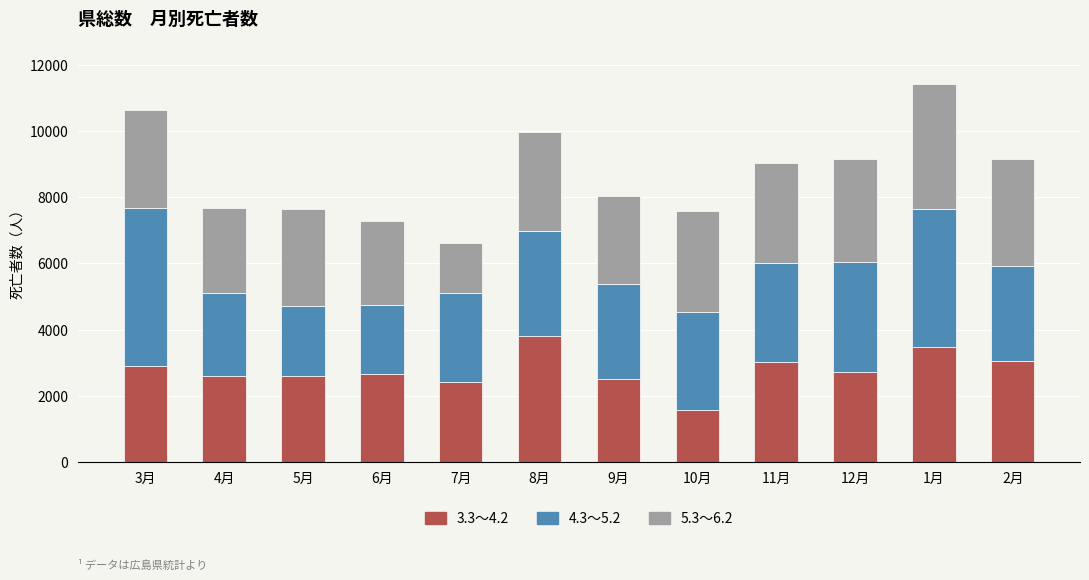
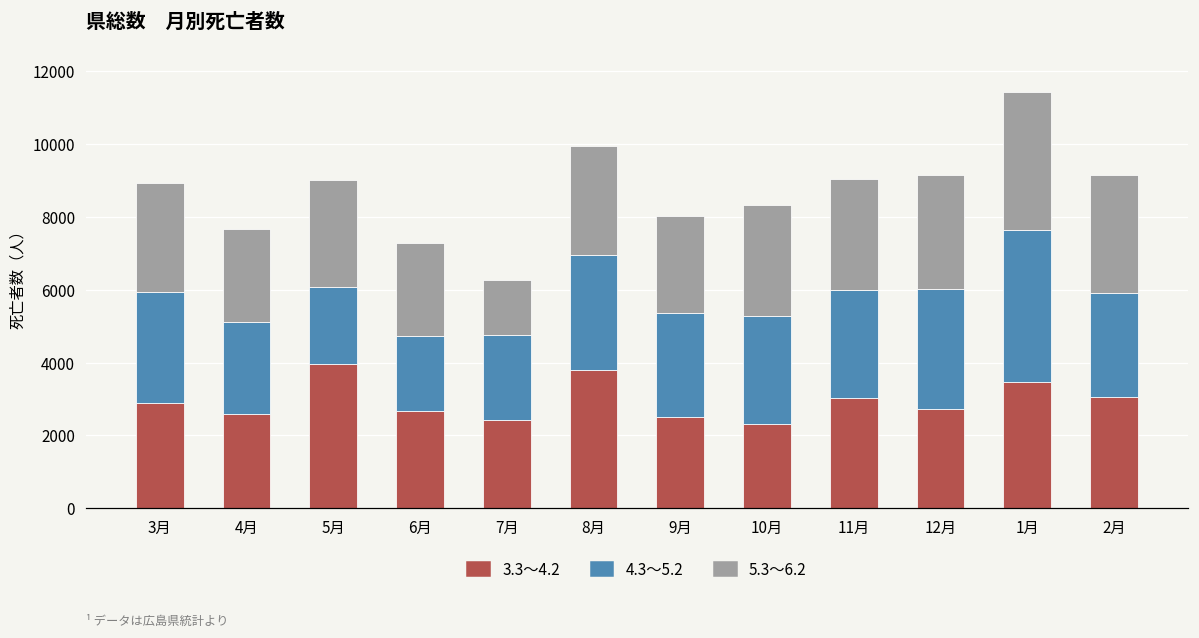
  {
    "3.3～4.2": {
      "3月": 2900,
      "4月": 2600,
-     "5月": 2600,
+     "5月": 4000,
      "6月": 2700,
      "7月": 2400,
      "8月": 3800,
      "9月": 2500,
-     "10月": 1600,
+     "10月": 2300,
      "11月": 3000,
      "12月": 2700,
      "1月": 3500,
      "2月": 3100
    },
    "4.3～5.2": {
-     "3月": 4800,
+     "3月": 3000,
      "4月": 2500,
      "5月": 2100,
      "6月": 2100,
-     "7月": 2700,
+     "7月": 2300,
      "8月": 3200,
      "9月": 2900,
      "10月": 3000,
      "11月": 3000,
      "12月": 3300,
      "1月": 4200,
      "2月": 2800
    },
    "5.3～6.2": {
      "3月": 3000,
      "4月": 2600,
      "5月": 2900,
      "6月": 2500,
      "7月": 1500,
      "8月": 3000,
      "9月": 2700,
      "10月": 3000,
      "11月": 3000,
      "12月": 3100,
      "1月": 3800,
      "2月": 3200
    }
  }
